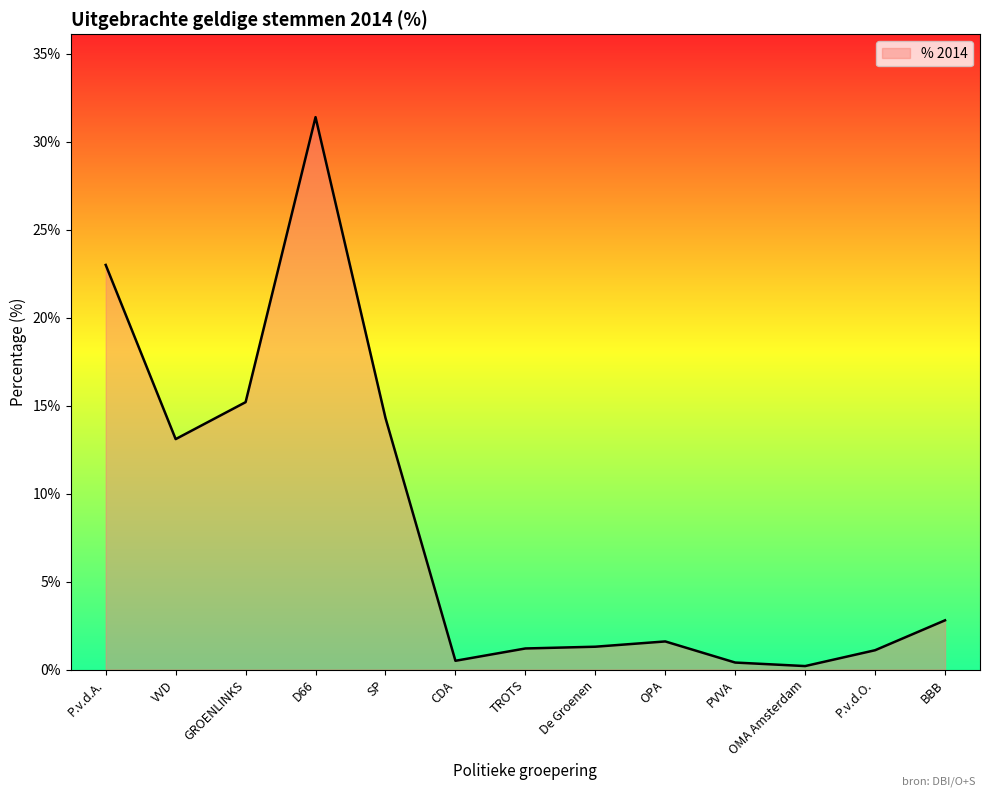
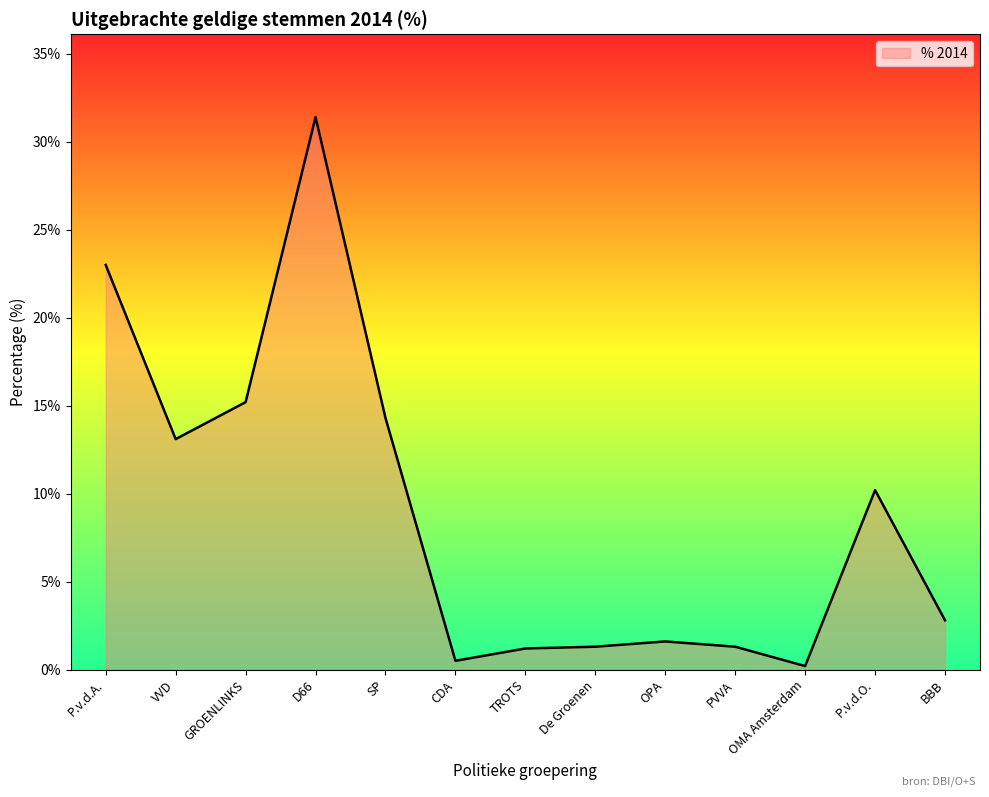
  {
    "P.v.d.A.": "23.0%",
    "VVD": "13.1%",
    "GROENLINKS": "15.2%",
    "D66": "31.4%",
    "SP": "14.3%",
    "CDA": "0.5%",
    "TROTS": "1.2%",
    "De Groenen": "1.3%",
    "OPA": "1.6%",
-   "PVVA": "0.4%",
+   "PVVA": "1.3%",
    "OMA Amsterdam": "0.2%",
-   "P.v.d.O.": "1.1%",
+   "P.v.d.O.": "10.2%",
    "BBB": "2.8%"
  }
